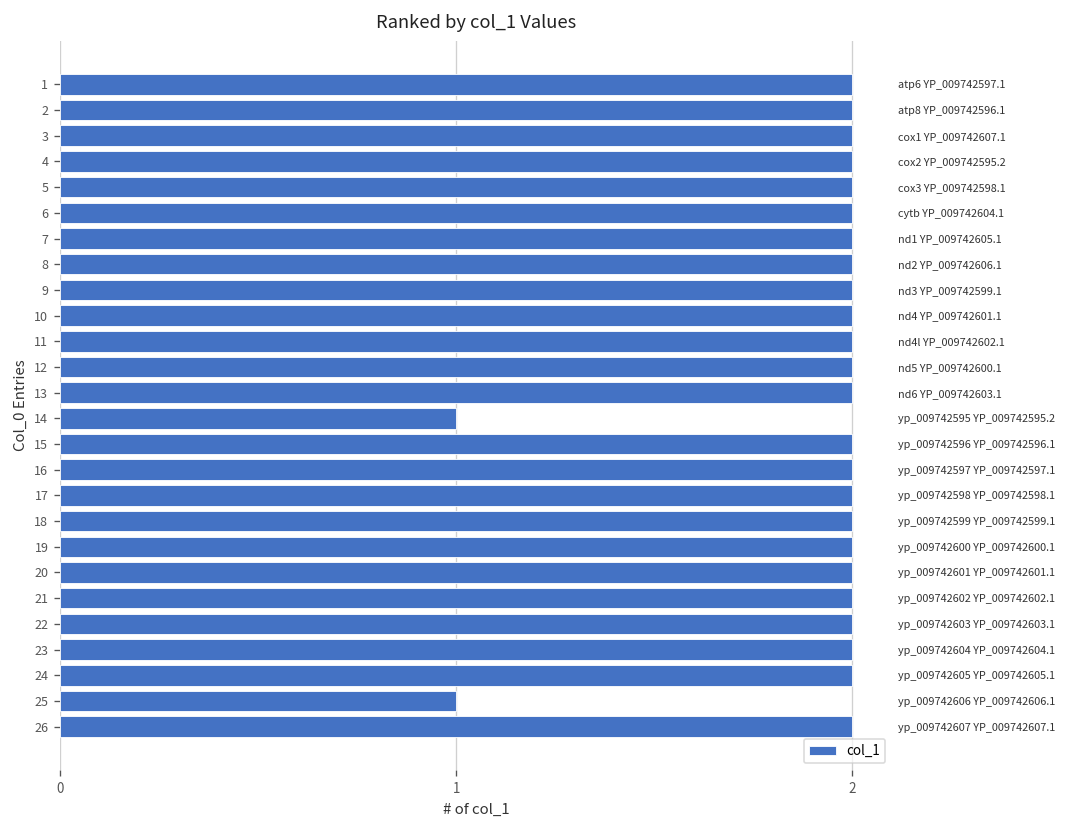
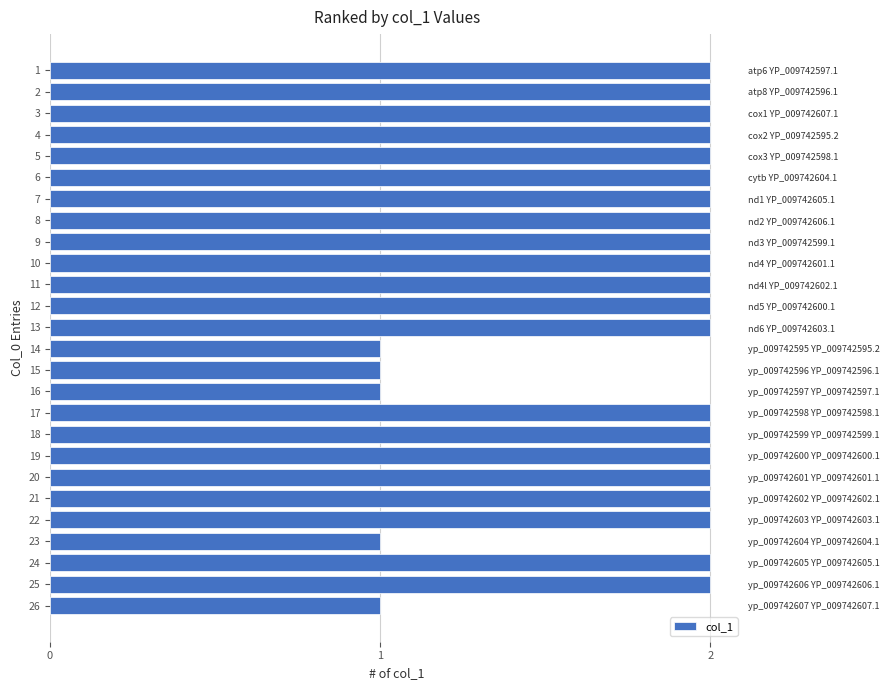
  {
    "1": 2,
    "2": 2,
    "3": 2,
    "4": 2,
    "5": 2,
    "6": 2,
    "7": 2,
    "8": 2,
    "9": 2,
    "10": 2,
    "11": 2,
    "12": 2,
    "13": 2,
    "14": 1,
-   "15": 2,
-   "16": 2,
+   "15": 1,
+   "16": 1,
    "17": 2,
    "18": 2,
    "19": 2,
    "20": 2,
    "21": 2,
    "22": 2,
-   "23": 2,
+   "23": 1,
    "24": 2,
-   "25": 1,
-   "26": 2
+   "25": 2,
+   "26": 1
  }
